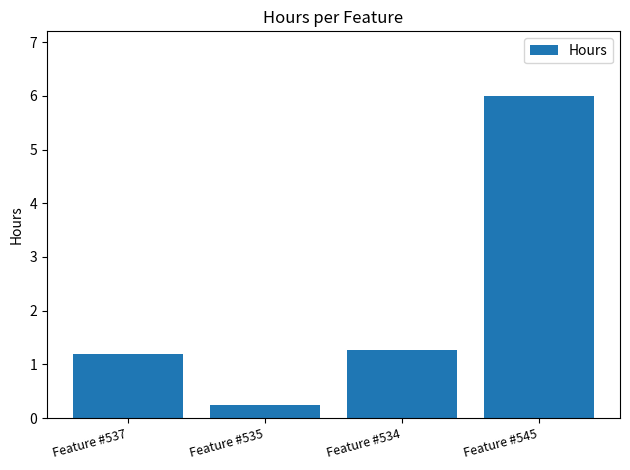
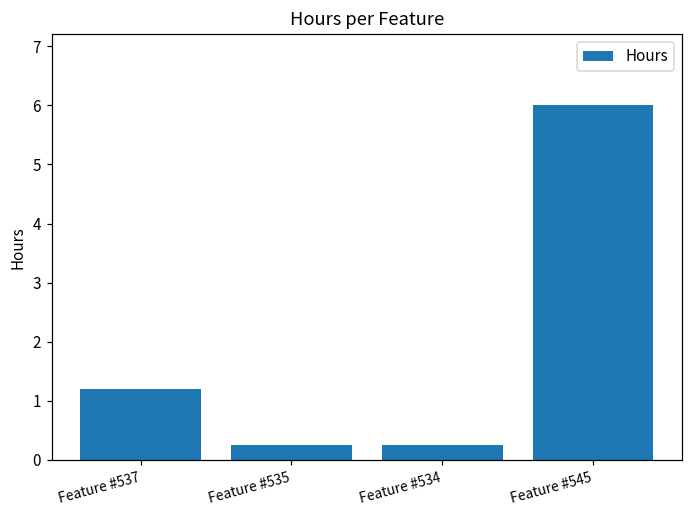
  {
    "Feature #537": 1.2,
    "Feature #535": 0.3,
-   "Feature #534": 1.3,
+   "Feature #534": 0.3,
    "Feature #545": 6.0
  }
